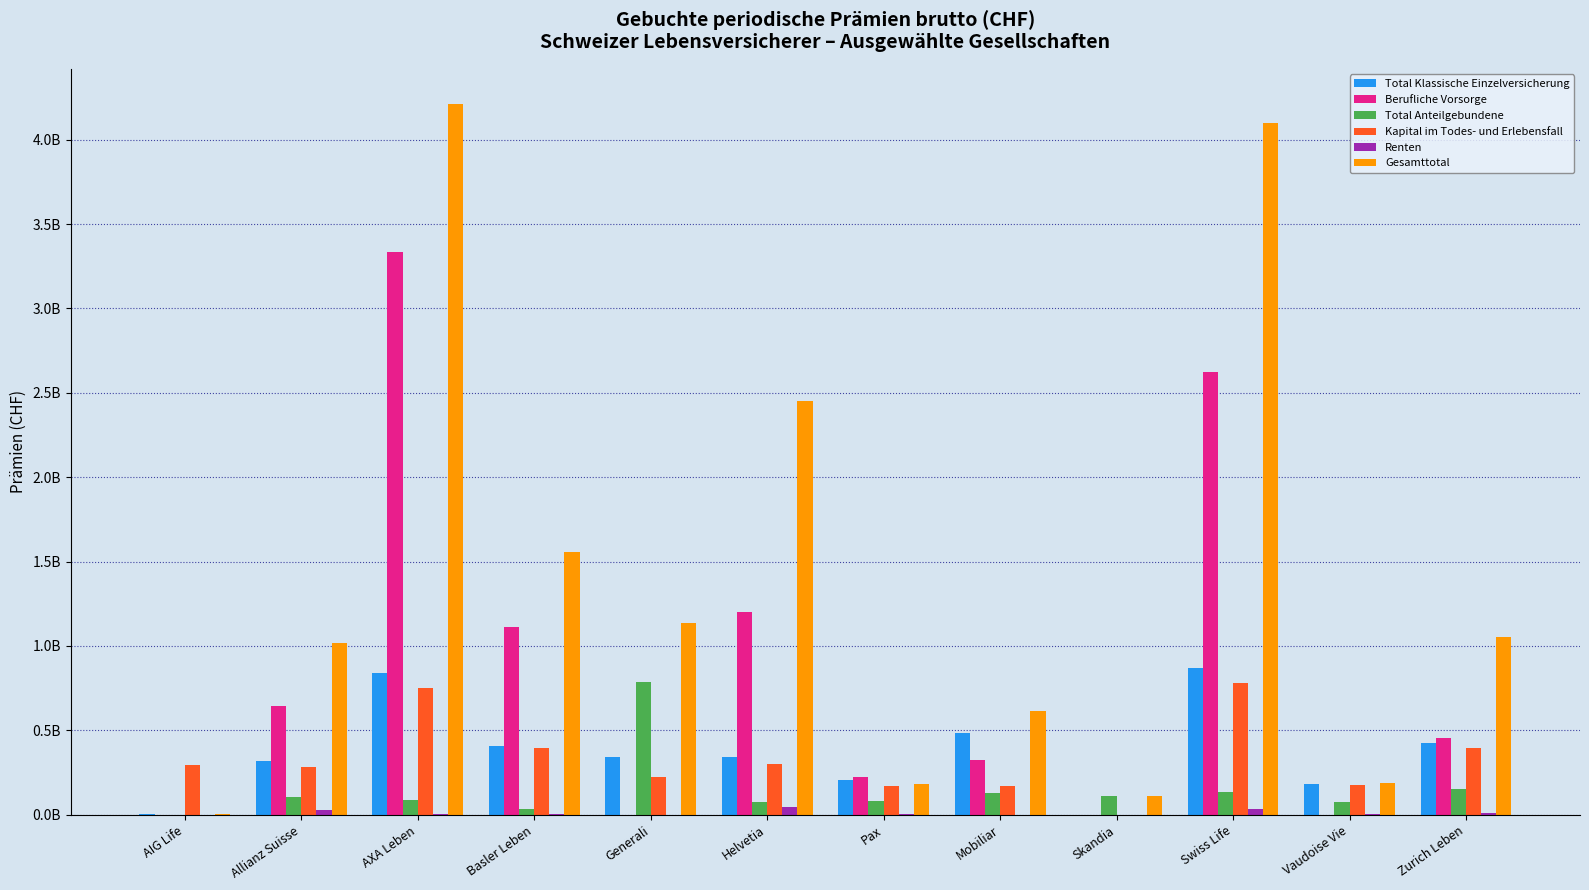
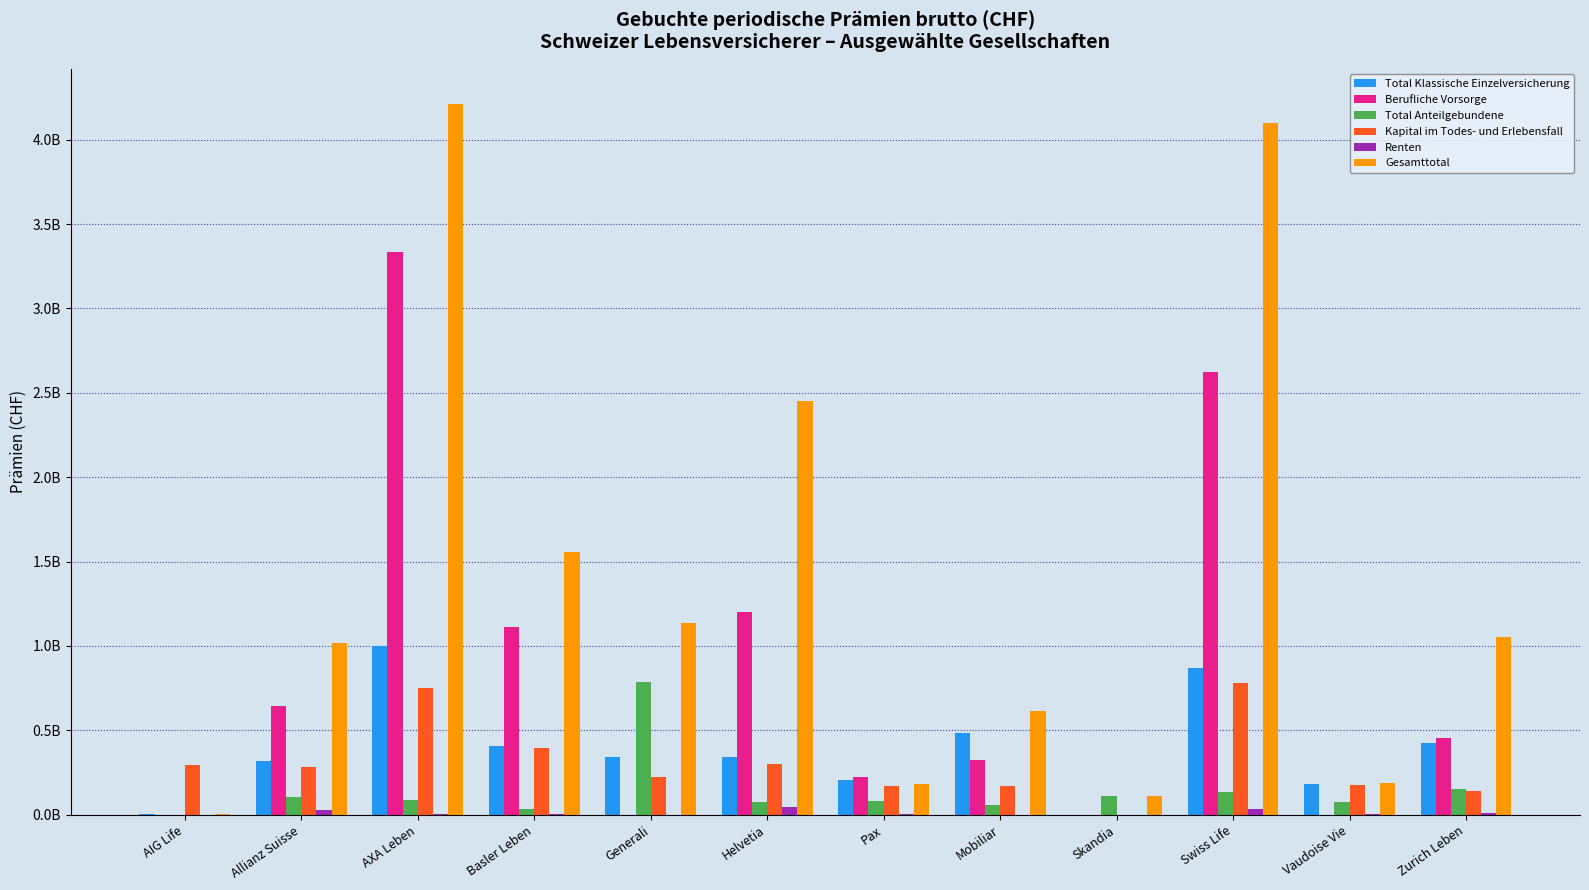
  {
    "Total Klassische Einzelversicherung": {
      "Allianz Suisse": 320000000,
-     "AXA Leben": 840000000,
+     "AXA Leben": 1000000000,
      "Basler Leben": 410000000,
      "Generali": 340000000,
      "Helvetia": 340000000,
      "Pax": 210000000,
      "Mobiliar": 480000000,
      "Skandia": 0,
      "Swiss Life": 870000000,
      "Vaudoise Vie": 180000000,
      "Zurich Leben": 420000000
    },
    "Berufliche Vorsorge": {
      "AIG Life": 0,
      "Allianz Suisse": 640000000,
      "AXA Leben": 3340000000,
      "Basler Leben": 1120000000,
      "Helvetia": 1200000000,
      "Pax": 230000000,
      "Mobiliar": 320000000,
      "Skandia": 0,
      "Swiss Life": 2630000000,
      "Vaudoise Vie": 0,
      "Zurich Leben": 460000000
    },
    "Total Anteilgebundene": {
      "Allianz Suisse": 110000000,
      "AXA Leben": 90000000,
      "Basler Leben": 30000000,
      "Generali": 790000000,
      "Helvetia": 70000000,
      "Pax": 80000000,
-     "Mobiliar": 130000000,
+     "Mobiliar": 60000000,
      "Skandia": 110000000,
      "Swiss Life": 130000000,
      "Vaudoise Vie": 80000000,
      "Zurich Leben": 150000000
    },
    "Kapital im Todes- und Erlebensfall": {
      "AIG Life": 300000000,
      "Allianz Suisse": 280000000,
      "AXA Leben": 750000000,
      "Basler Leben": 390000000,
      "Generali": 220000000,
      "Helvetia": 300000000,
      "Pax": 170000000,
      "Mobiliar": 170000000,
      "Skandia": 0,
      "Swiss Life": 780000000,
      "Vaudoise Vie": 180000000,
-     "Zurich Leben": 390000000
+     "Zurich Leben": 140000000
    },
    "Renten": {
      "Allianz Suisse": 30000000,
      "Helvetia": 50000000,
      "Skandia": 0,
      "Swiss Life": 40000000
    },
    "Gesamttotal": {
      "Allianz Suisse": 1020000000,
      "AXA Leben": 4210000000,
      "Basler Leben": 1560000000,
      "Generali": 1130000000,
      "Helvetia": 2450000000,
      "Pax": 180000000,
      "Mobiliar": 620000000,
      "Skandia": 110000000,
      "Swiss Life": 4100000000,
      "Vaudoise Vie": 190000000,
      "Zurich Leben": 1050000000
    }
  }
